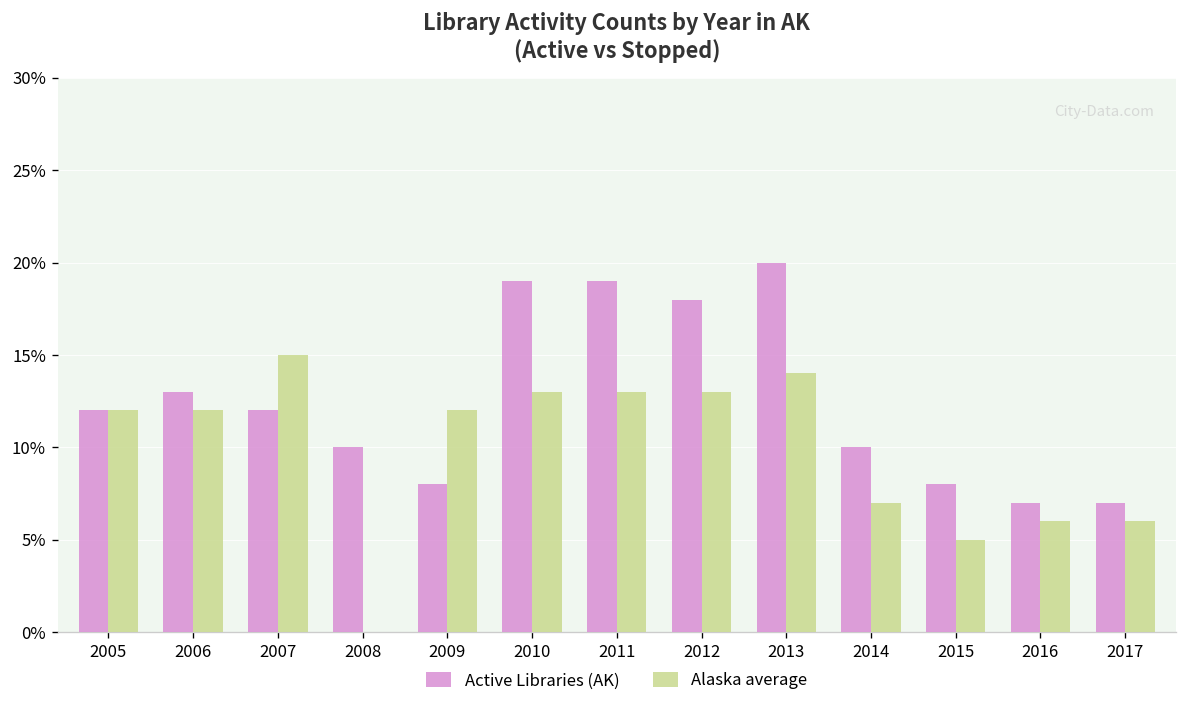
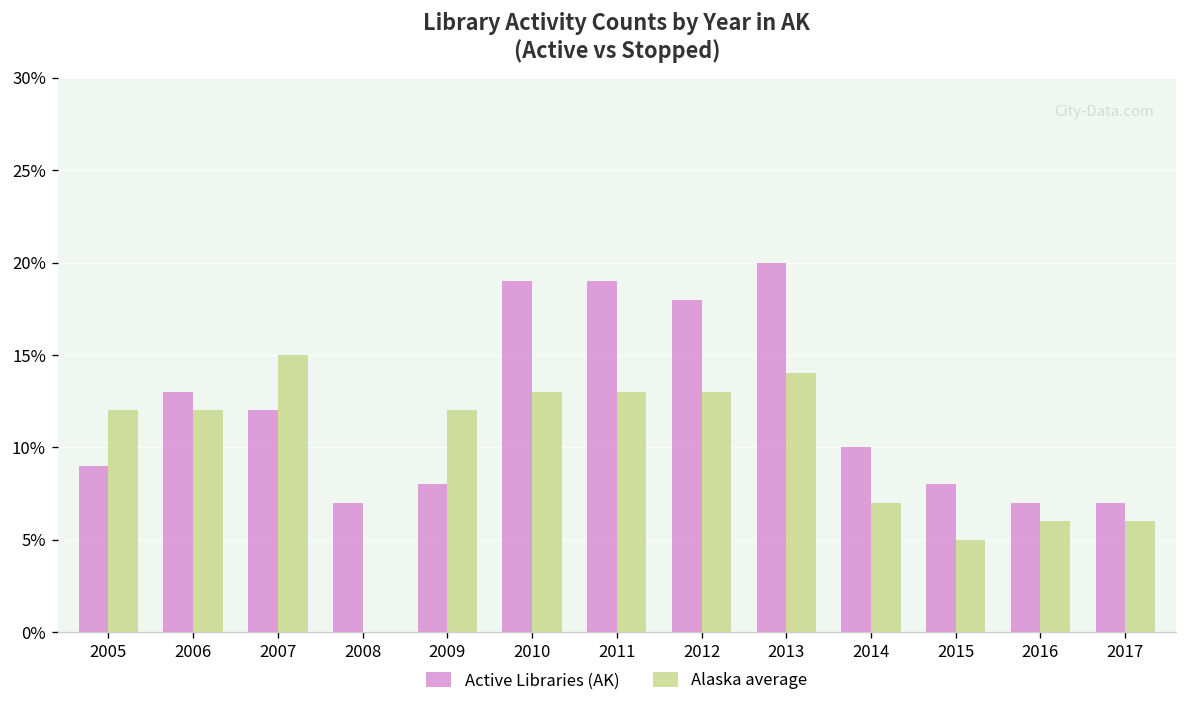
  {
    "Active Libraries (AK)": {
-     "2005": "12%",
+     "2005": "9%",
      "2006": "13%",
      "2007": "12%",
-     "2008": "10%",
+     "2008": "7%",
      "2009": "8%",
      "2010": "19%",
      "2011": "19%",
      "2012": "18%",
      "2013": "20%",
      "2014": "10%",
      "2015": "8%",
      "2016": "7%",
      "2017": "7%"
    },
    "Alaska average": {
      "2005": "12%",
      "2006": "12%",
      "2007": "15%",
      "2008": "0%",
      "2009": "12%",
      "2010": "13%",
      "2011": "13%",
      "2012": "13%",
      "2013": "14%",
      "2014": "7%",
      "2015": "5%",
      "2016": "6%",
      "2017": "6%"
    }
  }
